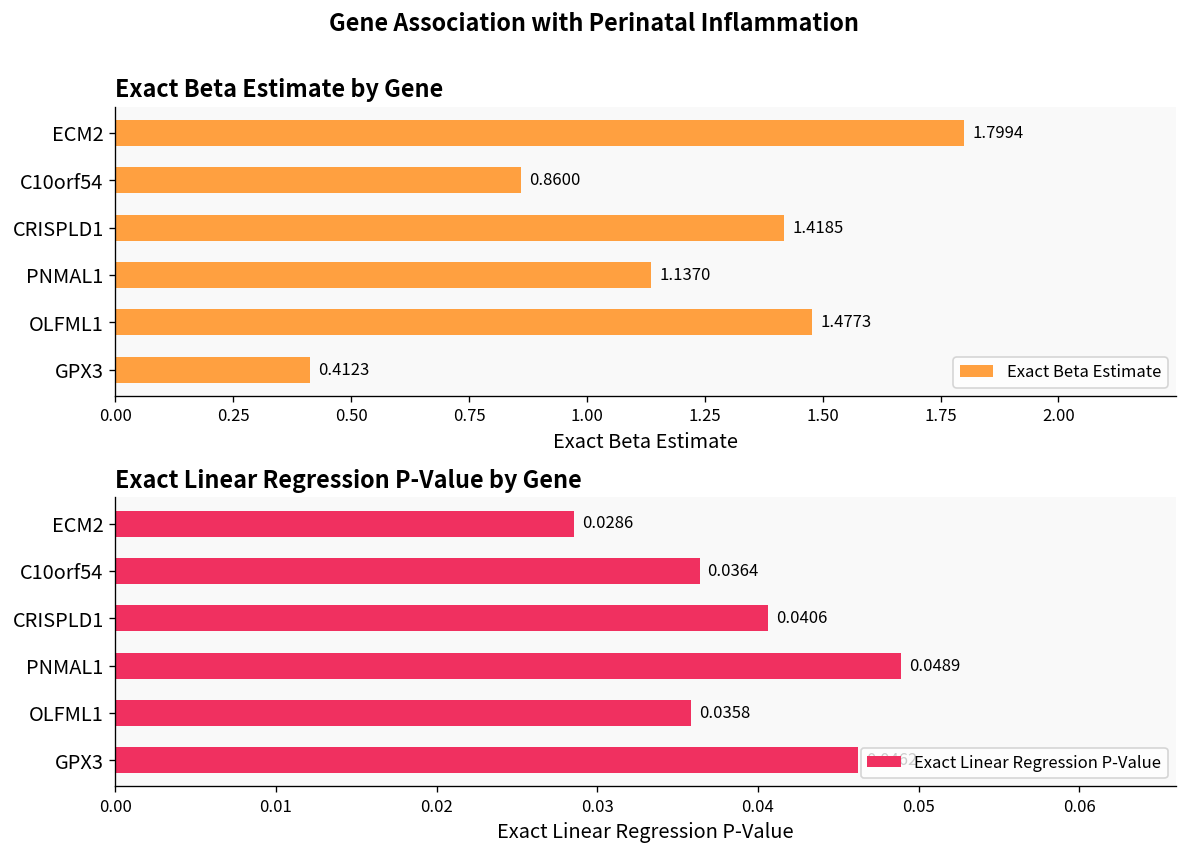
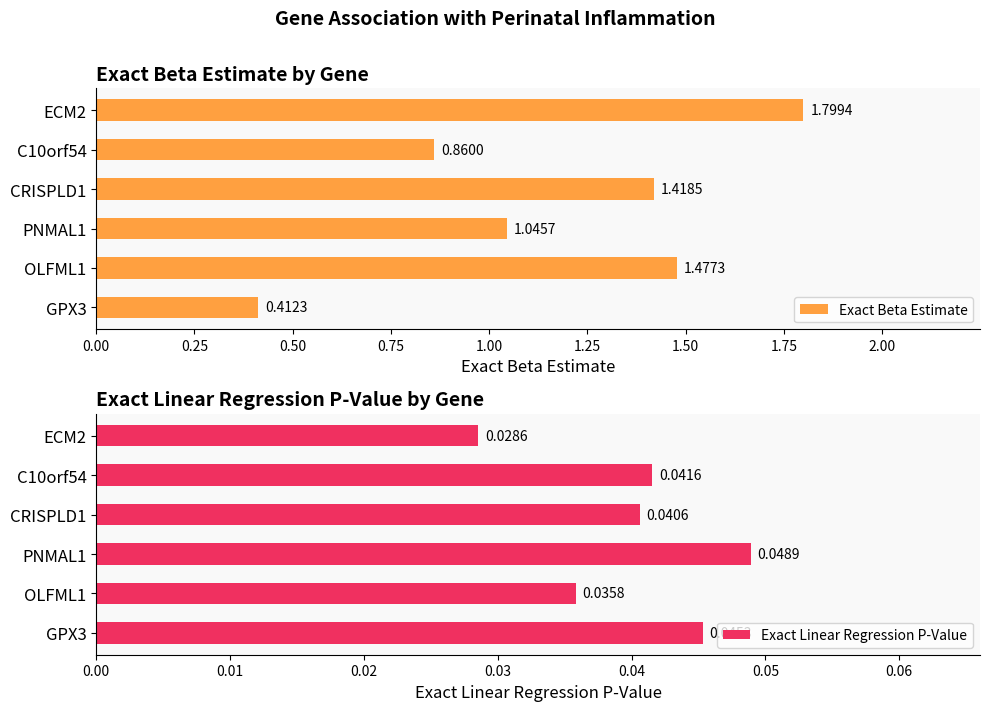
  {
    "Exact Beta Estimate by Gene": {
      "ECM2": 1.7994,
      "C10orf54": 0.8600,
      "CRISPLD1": 1.4185,
-     "PNMAL1": 1.1370,
+     "PNMAL1": 1.0457,
      "OLFML1": 1.4773,
      "GPX3": 0.4123
    },
    "Exact Linear Regression P-Value by Gene": {
      "ECM2": 0.0286,
-     "C10orf54": 0.0364,
+     "C10orf54": 0.0416,
      "CRISPLD1": 0.0406,
      "PNMAL1": 0.0489,
      "OLFML1": 0.0358,
-     "GPX3": 0.0462
+     "GPX3": 0.0453
    }
  }
